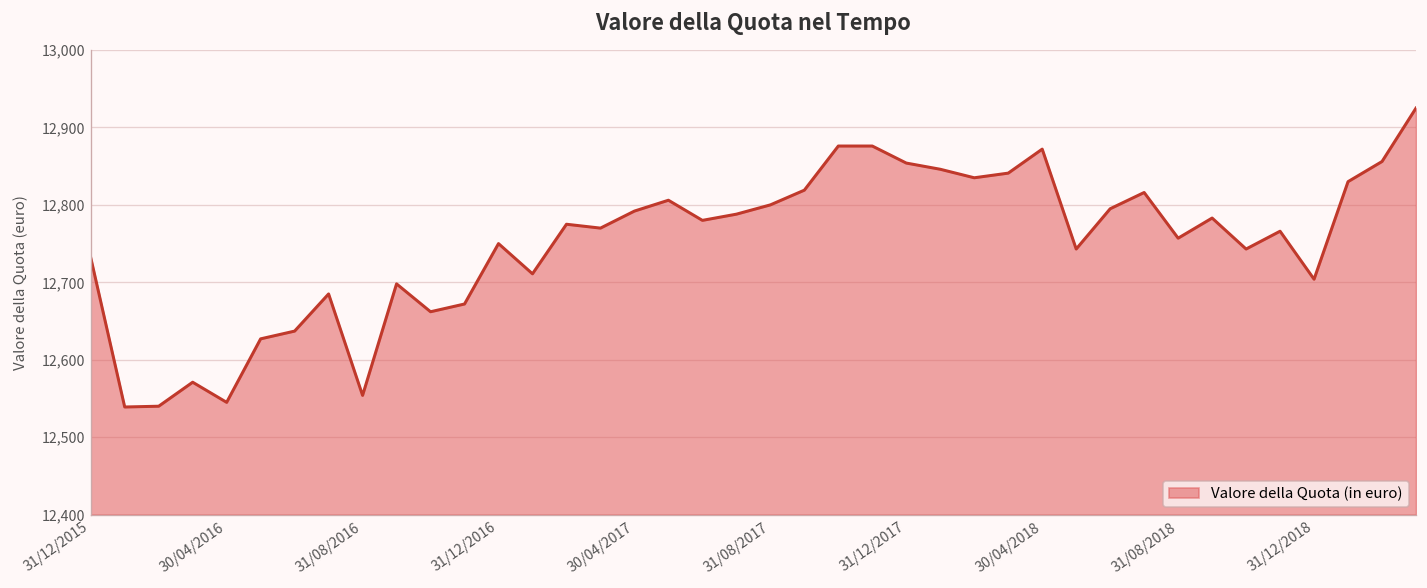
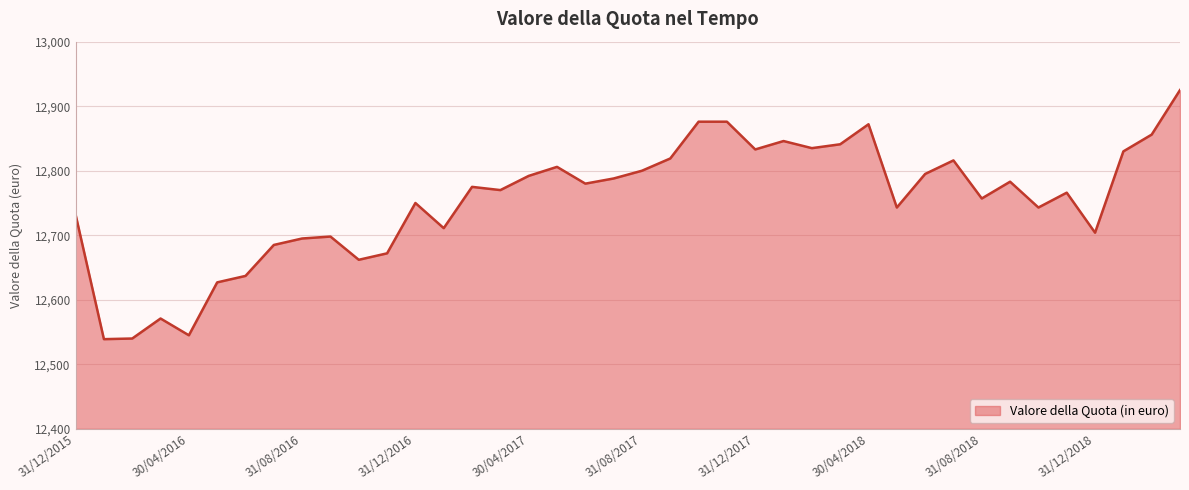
  {
    "31/12/2015": "12,730",
    "30/04/2016": "12,550",
-   "31/08/2016": "12,550",
+   "31/08/2016": "12,700",
    "31/12/2016": "12,750",
    "30/04/2017": "12,790",
    "31/08/2017": "12,800",
-   "31/12/2017": "12,850",
+   "31/12/2017": "12,830",
    "30/04/2018": "12,870",
    "31/08/2018": "12,760",
    "31/12/2018": "12,700"
  }
